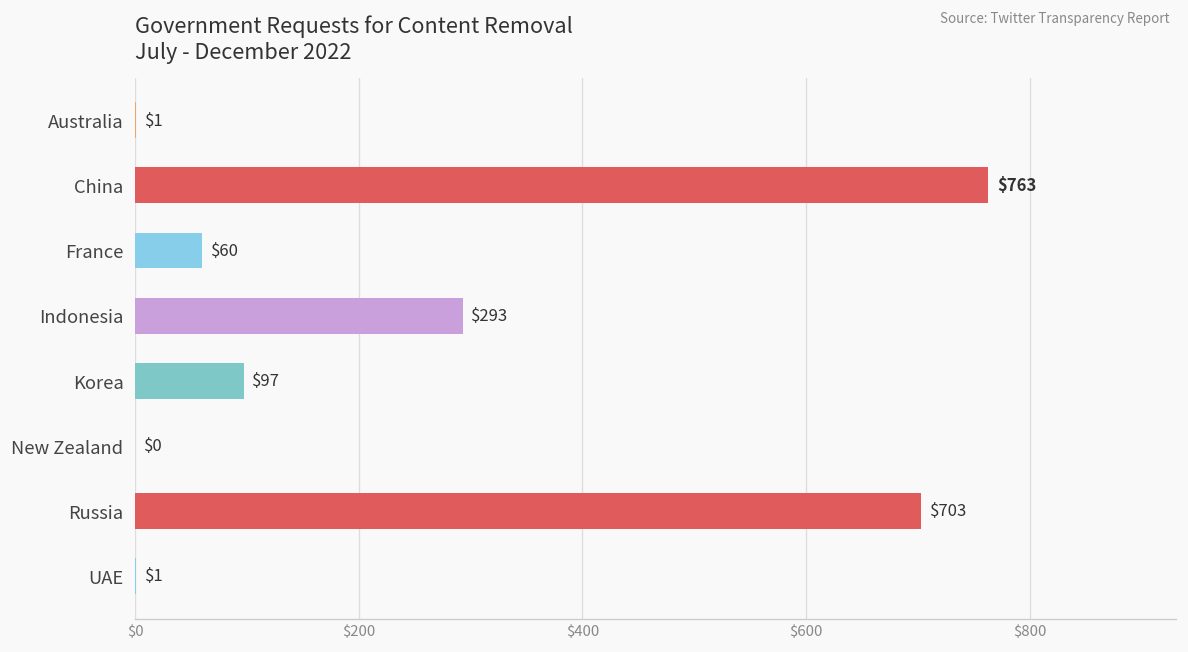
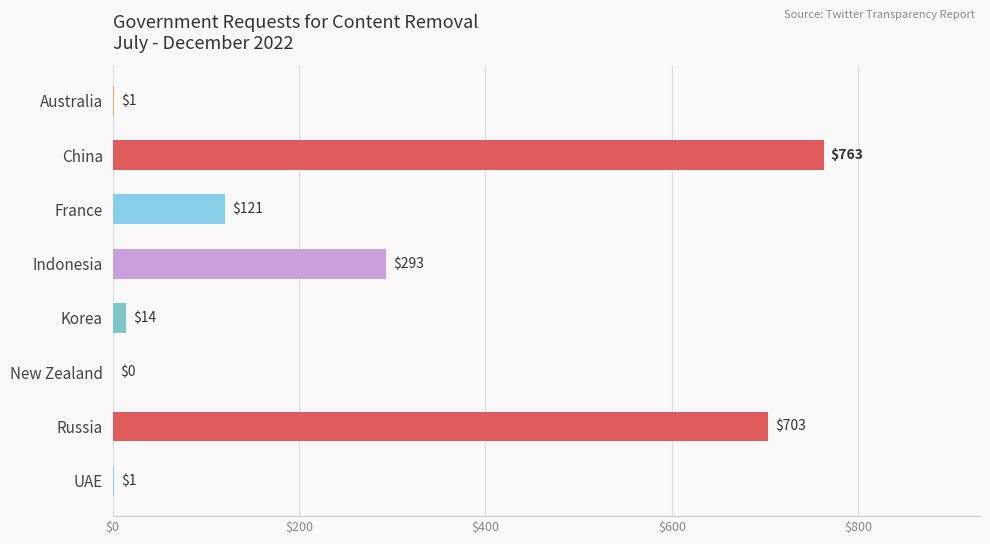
  {
    "Australia": "$1",
    "China": "$763",
-   "France": "$60",
+   "France": "$121",
    "Indonesia": "$293",
-   "Korea": "$97",
+   "Korea": "$14",
    "New Zealand": "$0",
    "Russia": "$703",
    "UAE": "$1"
  }
